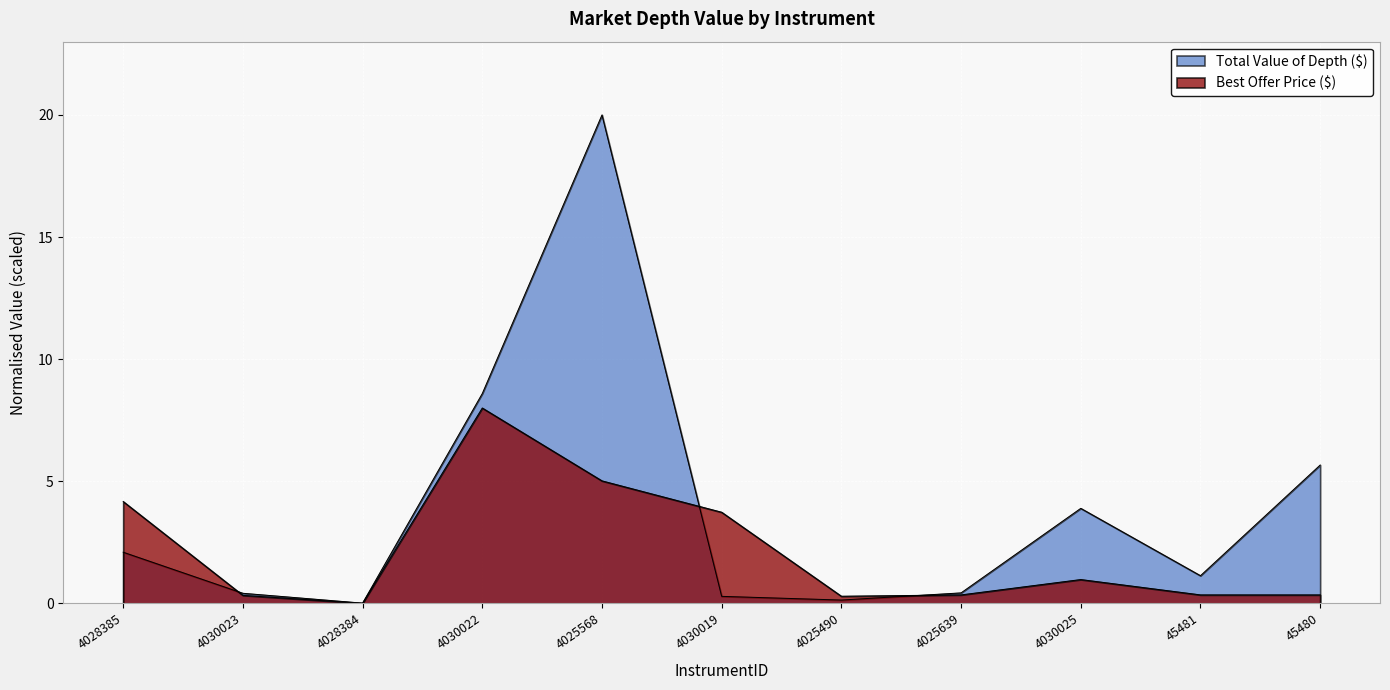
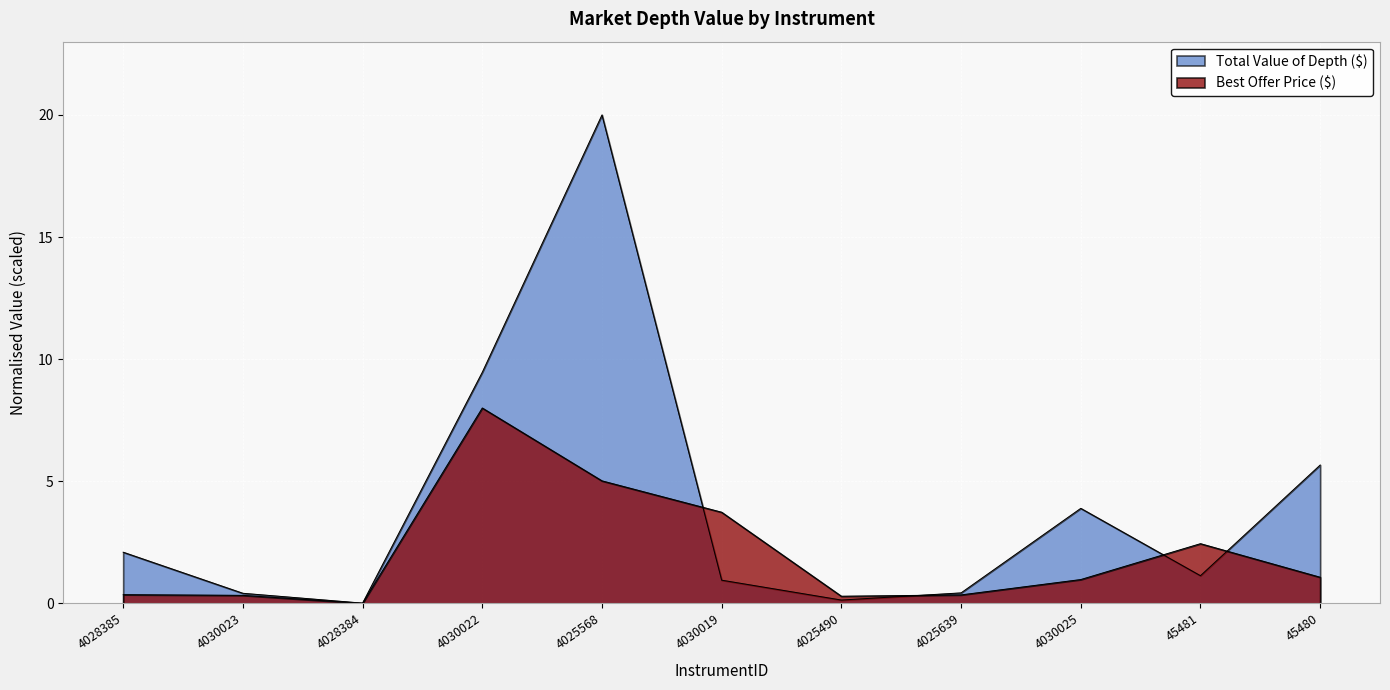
  {
    "Total Value of Depth ($)": {
      "4028385": 2.1,
-     "4030022": 8.6,
+     "4030022": 9.5,
      "4025568": 20.0,
-     "4030019": 0.3,
+     "4030019": 1.0,
      "4025490": 0.1,
      "4030025": 3.9,
      "45481": 1.1,
      "45480": 5.7
    },
    "Best Offer Price ($)": {
-     "4028385": 4.2,
+     "4028385": 0.4,
      "4030022": 8.0,
      "4025568": 5.0,
      "4030019": 3.7,
      "4025490": 0.3,
      "4030025": 1.0,
-     "45481": 0.3,
-     "45480": 0.3
+     "45481": 2.4,
+     "45480": 1.1
    }
  }
